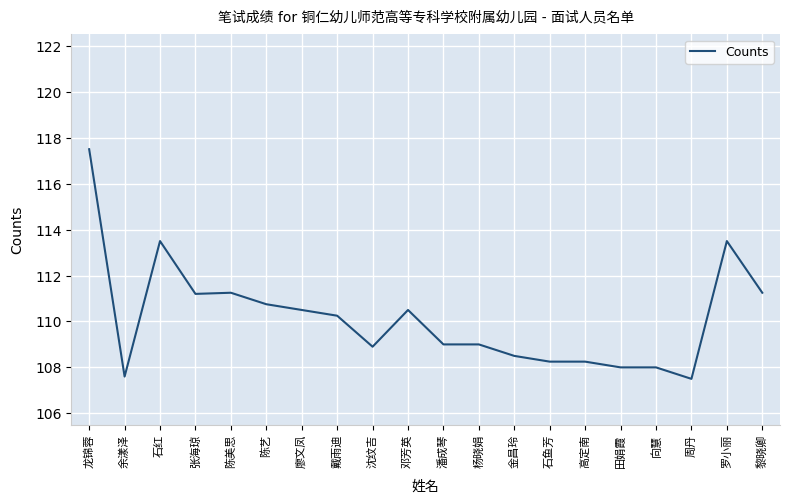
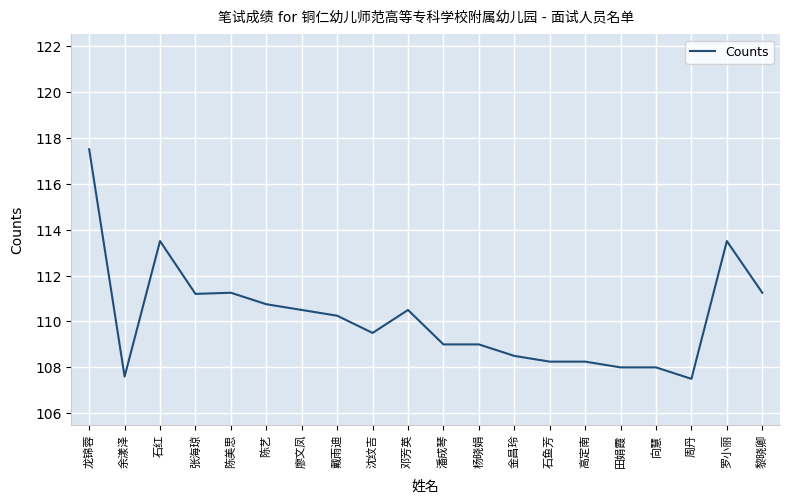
  {
    "龙锦蓉": 117.5,
    "余漾泽": 107.6,
    "石红": 113.5,
    "张海琼": 111.2,
    "陈美思": 111.3,
    "陈艺": 110.8,
    "廖文凤": 110.5,
    "戴雨迪": 110.3,
-   "沈纹吉": 108.9,
+   "沈纹吉": 109.5,
    "邓芳英": 110.5,
    "潘成琴": 109.0,
    "杨晓娟": 109.0,
    "金昌玲": 108.5,
    "石鱼芳": 108.3,
    "高定南": 108.3,
    "田娟霞": 108.0,
    "向慧": 108.0,
    "周丹": 107.5,
    "罗小丽": 113.5,
    "黎晓卿": 111.3
  }
